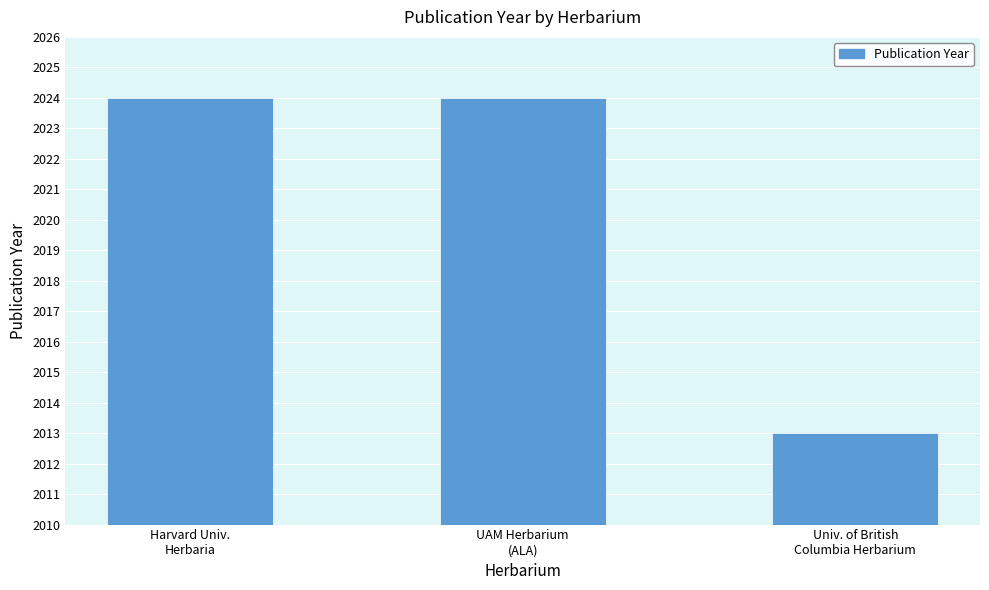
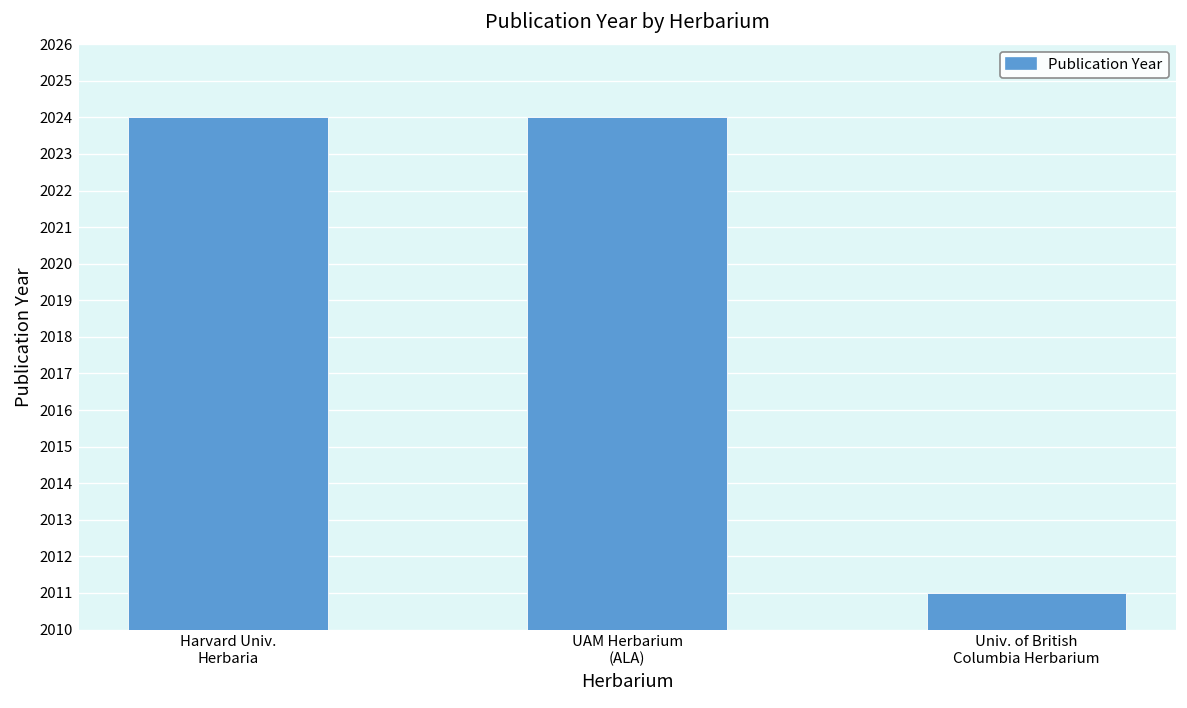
  {
    "Harvard Univ. Herbaria": 2024,
    "UAM Herbarium (ALA)": 2024,
-   "Univ. of British Columbia Herbarium": 2013
+   "Univ. of British Columbia Herbarium": 2011
  }
